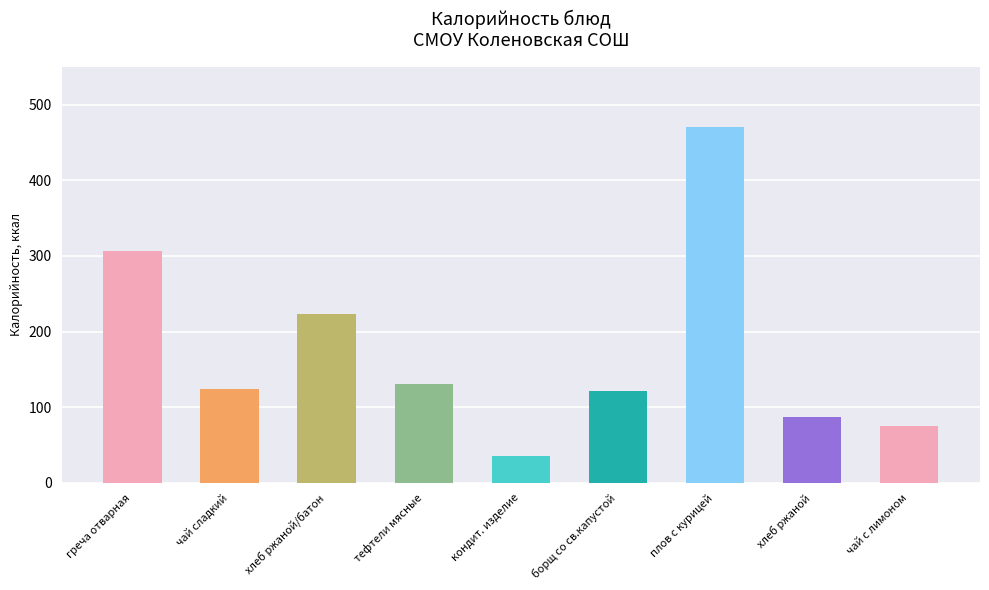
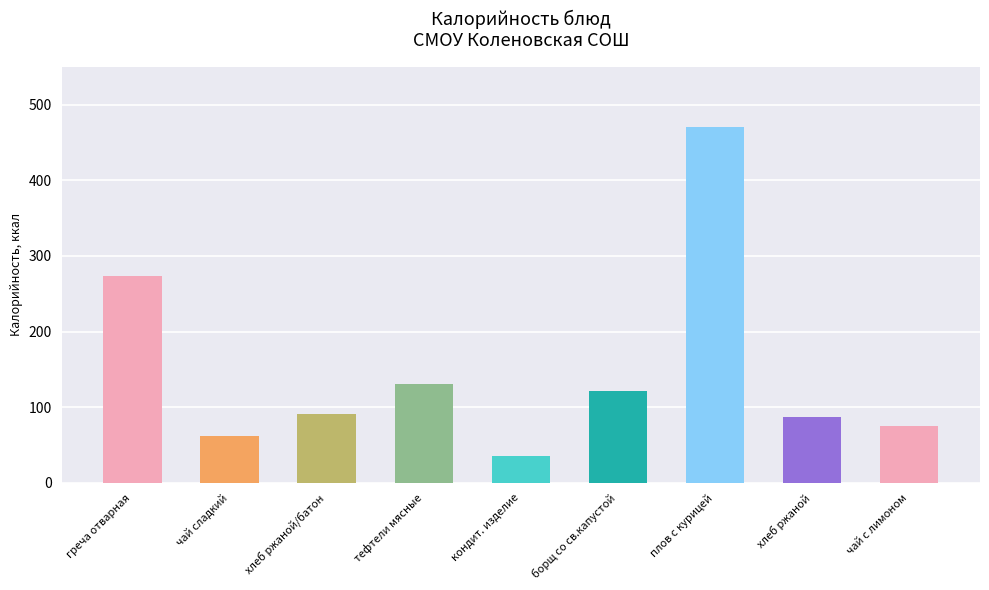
  {
-   "греча отварная": 310,
-   "чай сладкий": 120,
-   "хлеб ржаной/батон": 220,
+   "греча отварная": 270,
+   "чай сладкий": 60,
+   "хлеб ржаной/батон": 90,
    "тефтели мясные": 130,
    "кондит. изделие": 40,
    "борщ со св.капустой": 120,
    "плов с курицей": 470,
    "хлеб ржаной": 90,
    "чай с лимоном": 80
  }
